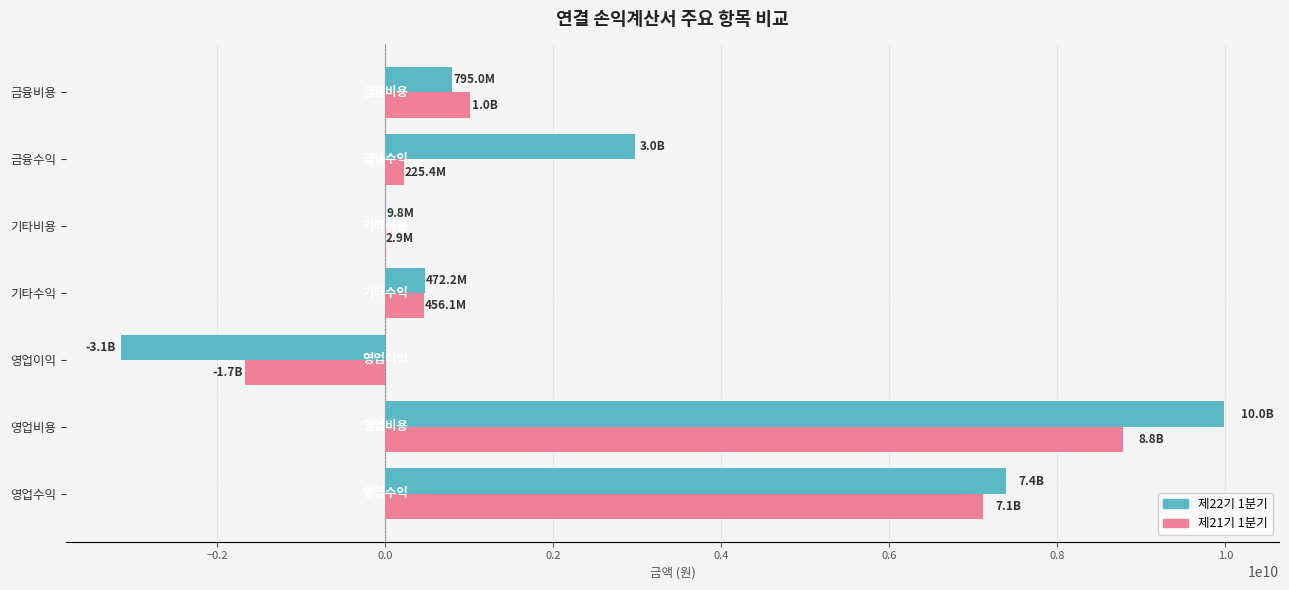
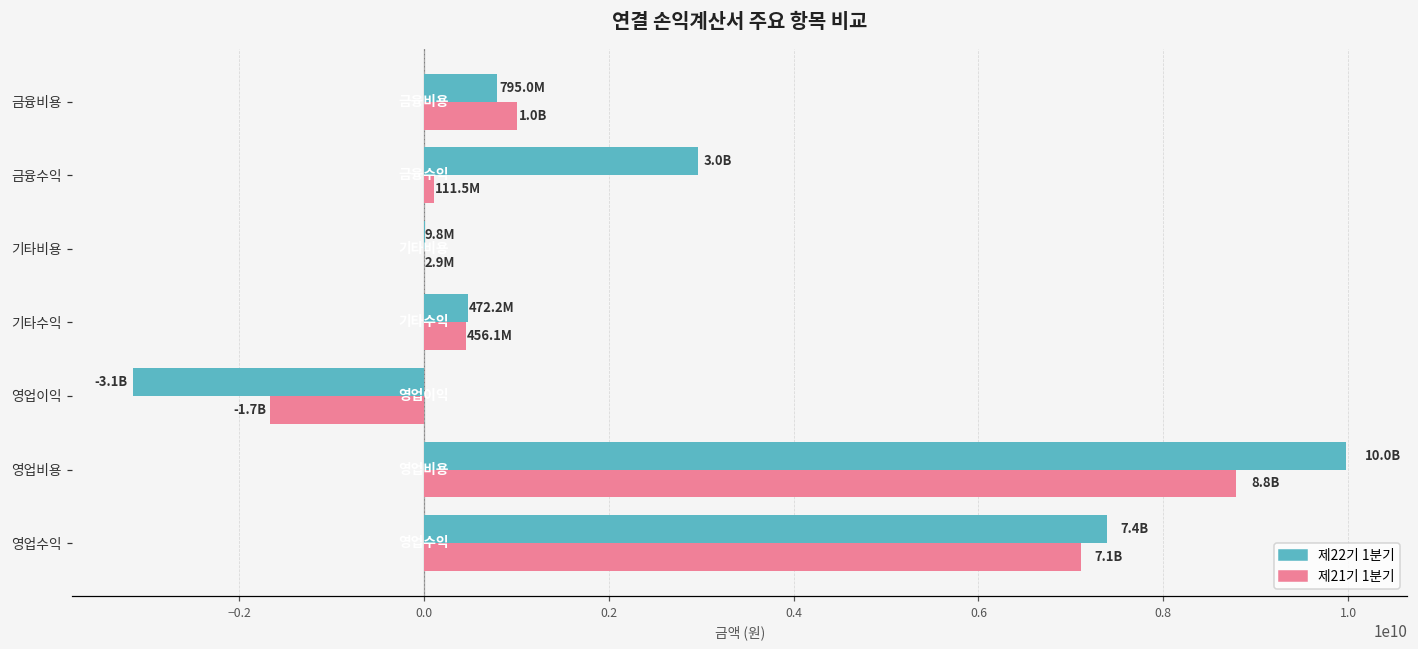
  {
    "제22기 1분기": {
      "금융비용": "795.0M",
      "금융수익": "3.0B",
      "기타수익": "472.2M",
      "영업이익": "-3.1B",
      "영업비용": "10.0B",
      "영업수익": "7.4B"
    },
    "제21기 1분기": {
      "금융비용": "1.0B",
-     "금융수익": "225.4M",
+     "금융수익": "111.5M",
      "기타수익": "456.1M",
      "영업이익": "-1.7B",
      "영업비용": "8.8B",
      "영업수익": "7.1B"
    }
  }
